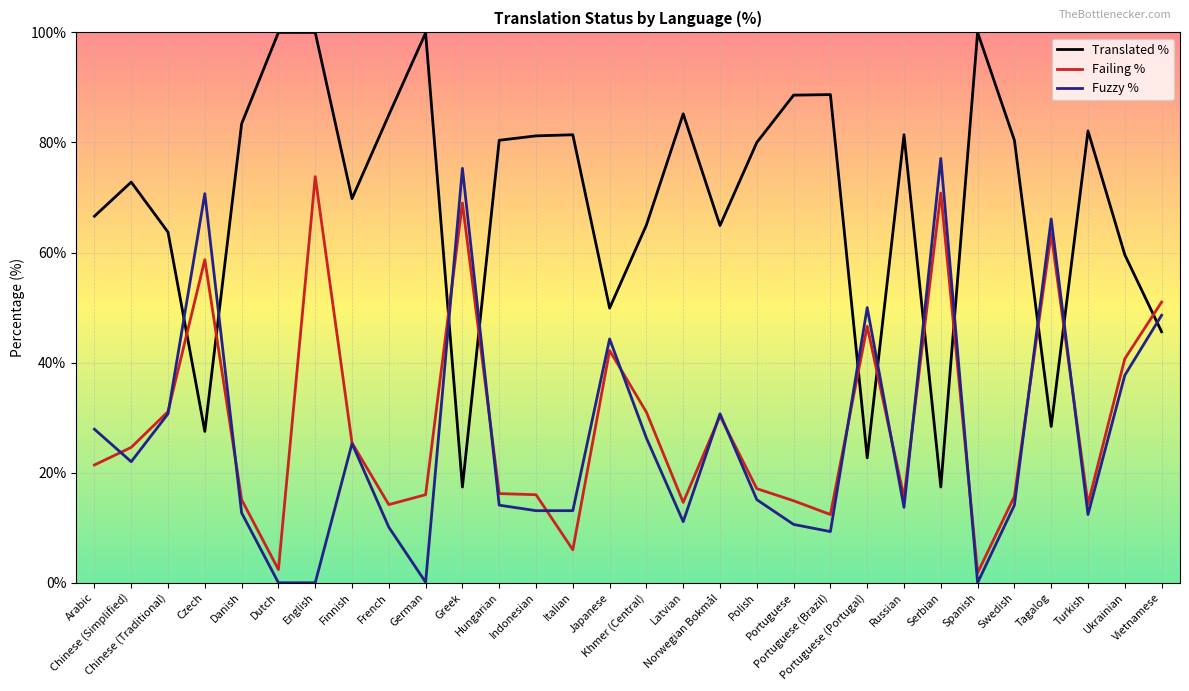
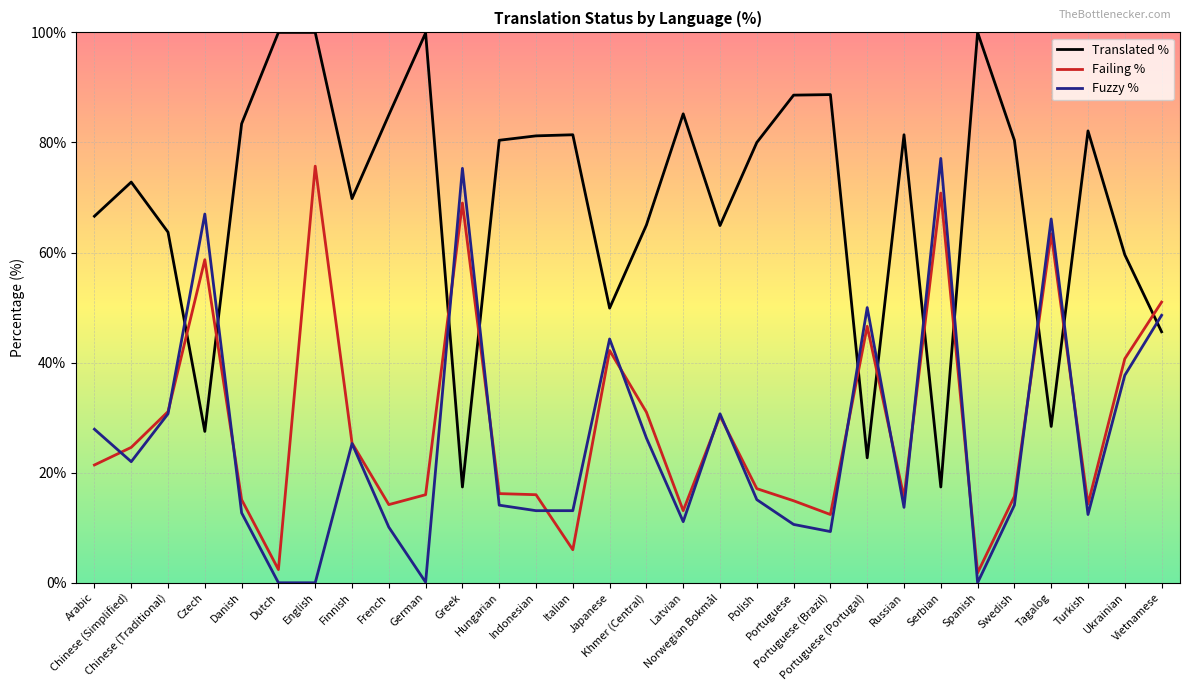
  {
    "Translated %": {
      "Arabic": "67%",
      "Chinese (Simplified)": "73%",
      "Chinese (Traditional)": "64%",
      "Czech": "28%",
      "Danish": "83%",
      "Dutch": "100%",
      "English": "100%",
      "Finnish": "70%",
      "French": "85%",
      "German": "100%",
      "Greek": "17%",
      "Hungarian": "80%",
      "Indonesian": "81%",
      "Italian": "81%",
      "Japanese": "50%",
      "Khmer (Central)": "65%",
      "Latvian": "85%",
      "Norwegian Bokmål": "65%",
      "Polish": "80%",
      "Portuguese": "89%",
      "Portuguese (Brazil)": "89%",
      "Portuguese (Portugal)": "23%",
      "Russian": "81%",
      "Serbian": "17%",
      "Spanish": "100%",
      "Swedish": "80%",
      "Tagalog": "28%",
      "Turkish": "82%",
      "Ukrainian": "60%",
      "Vietnamese": "46%"
    },
    "Failing %": {
      "Arabic": "21%",
      "Chinese (Simplified)": "25%",
      "Czech": "59%",
      "Danish": "15%",
      "Dutch": "2%",
-     "English": "74%",
+     "English": "76%",
      "French": "14%",
      "German": "16%",
      "Greek": "69%",
      "Hungarian": "16%",
      "Indonesian": "16%",
      "Italian": "6%",
      "Japanese": "42%",
      "Khmer (Central)": "31%",
-     "Latvian": "15%",
+     "Latvian": "13%",
      "Polish": "17%",
      "Portuguese": "15%",
      "Portuguese (Brazil)": "12%",
      "Portuguese (Portugal)": "47%",
      "Russian": "16%",
      "Serbian": "71%",
      "Spanish": "2%",
      "Swedish": "16%",
      "Tagalog": "63%",
      "Turkish": "14%",
      "Ukrainian": "41%",
      "Vietnamese": "51%"
    },
    "Fuzzy %": {
      "Arabic": "28%",
      "Chinese (Simplified)": "22%",
-     "Czech": "71%",
+     "Czech": "67%",
      "Danish": "13%",
      "Dutch": "0%",
      "English": "0%",
      "French": "10%",
      "German": "0%",
      "Greek": "75%",
      "Hungarian": "14%",
      "Indonesian": "13%",
      "Italian": "13%",
      "Japanese": "44%",
      "Khmer (Central)": "26%",
      "Latvian": "11%",
      "Polish": "15%",
      "Portuguese": "11%",
      "Portuguese (Brazil)": "9%",
      "Portuguese (Portugal)": "50%",
      "Russian": "14%",
      "Serbian": "77%",
      "Spanish": "0%",
      "Swedish": "14%",
      "Tagalog": "66%",
      "Turkish": "12%",
      "Ukrainian": "38%",
      "Vietnamese": "49%"
    }
  }
